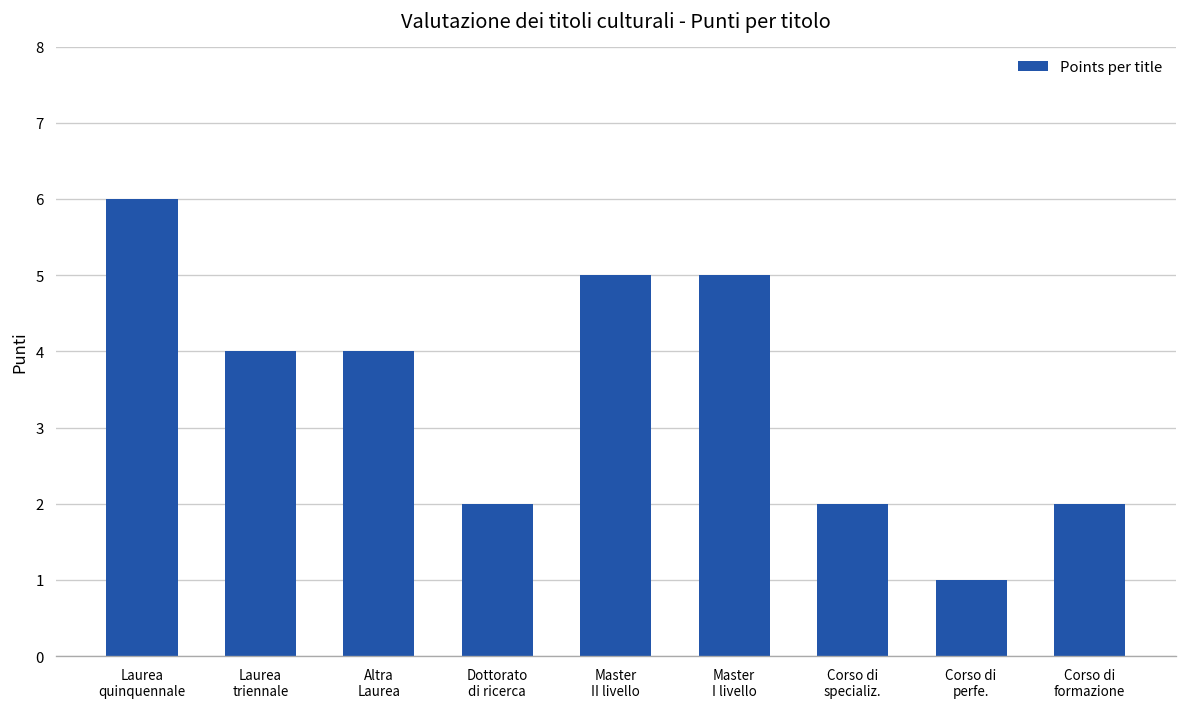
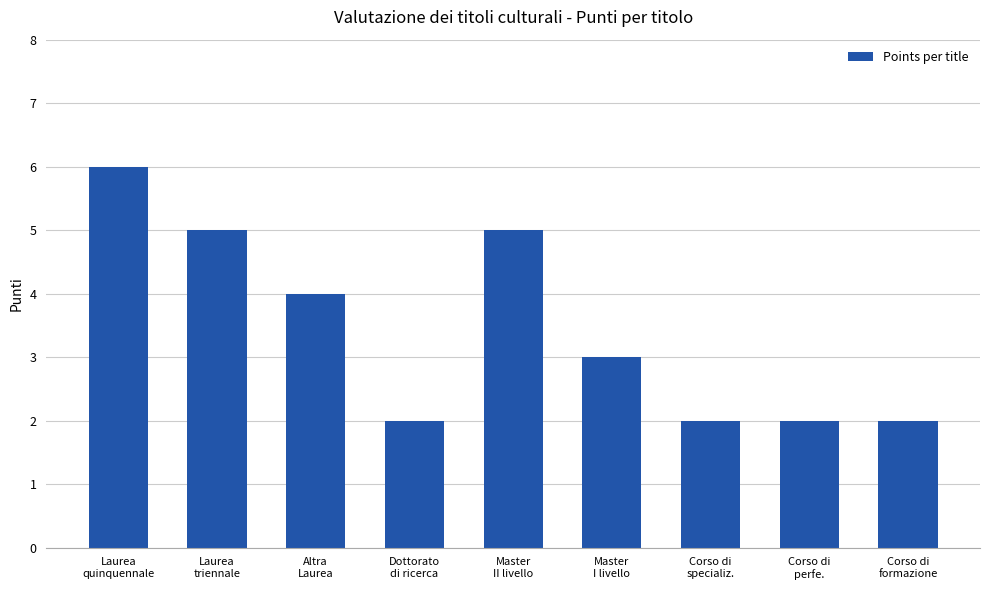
  {
    "Laurea quinquennale": 6,
-   "Laurea triennale": 4,
+   "Laurea triennale": 5,
    "Altra Laurea": 4,
    "Dottorato di ricerca": 2,
    "Master II livello": 5,
-   "Master I livello": 5,
+   "Master I livello": 3,
    "Corso di specializ.": 2,
-   "Corso di perfe.": 1,
+   "Corso di perfe.": 2,
    "Corso di formazione": 2
  }
